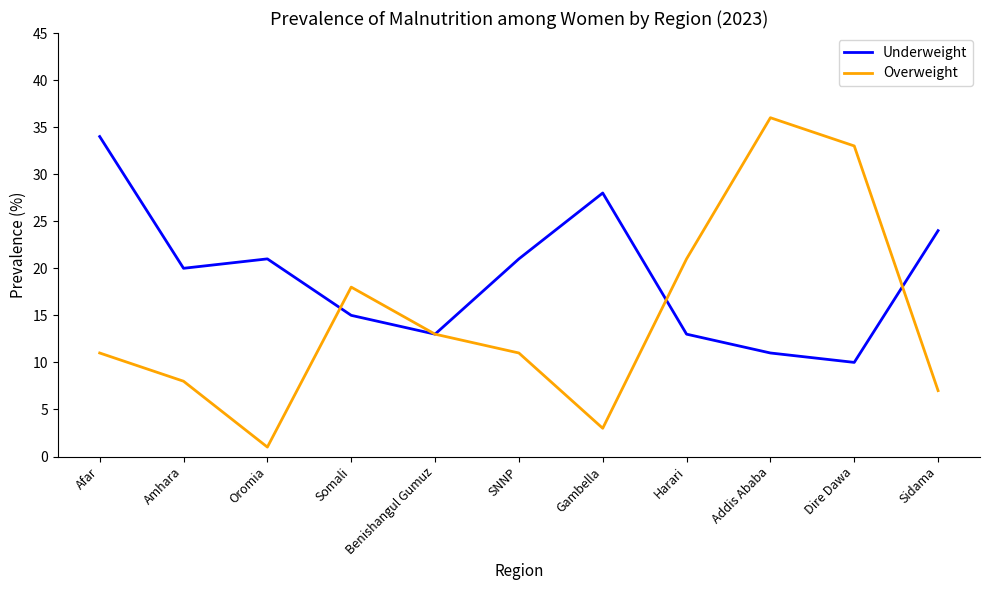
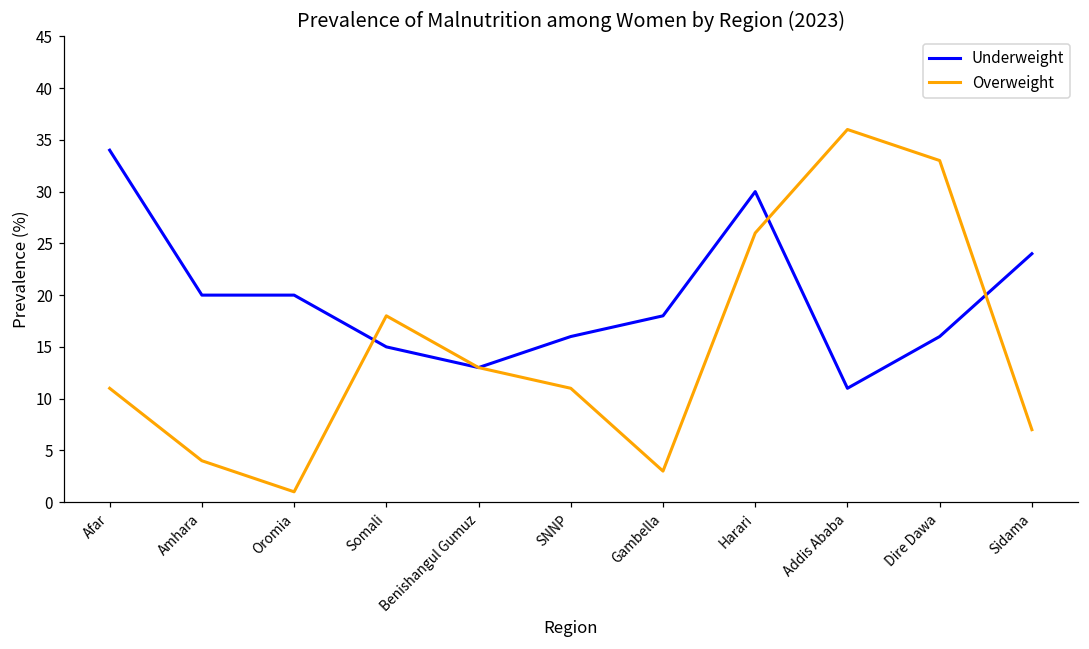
  {
    "Underweight": {
      "Afar": 34,
      "Amhara": 20,
-     "Oromia": 21,
+     "Oromia": 20,
      "Somali": 15,
-     "SNNP": 21,
-     "Gambella": 28,
-     "Harari": 13,
+     "SNNP": 16,
+     "Gambella": 18,
+     "Harari": 30,
      "Addis Ababa": 11,
-     "Dire Dawa": 10,
+     "Dire Dawa": 16,
      "Sidama": 24
    },
    "Overweight": {
      "Afar": 11,
-     "Amhara": 8,
+     "Amhara": 4,
      "Oromia": 1,
      "Somali": 18,
      "SNNP": 11,
      "Gambella": 3,
-     "Harari": 21,
+     "Harari": 26,
      "Addis Ababa": 36,
      "Dire Dawa": 33,
      "Sidama": 7
    }
  }
